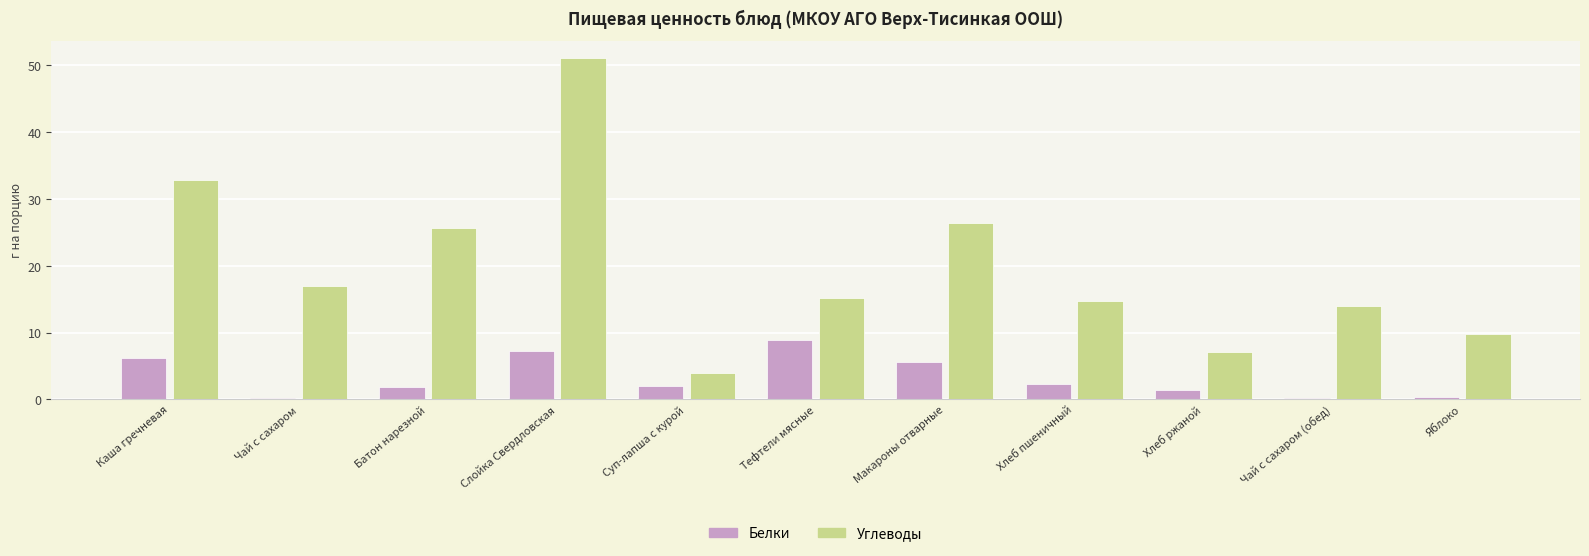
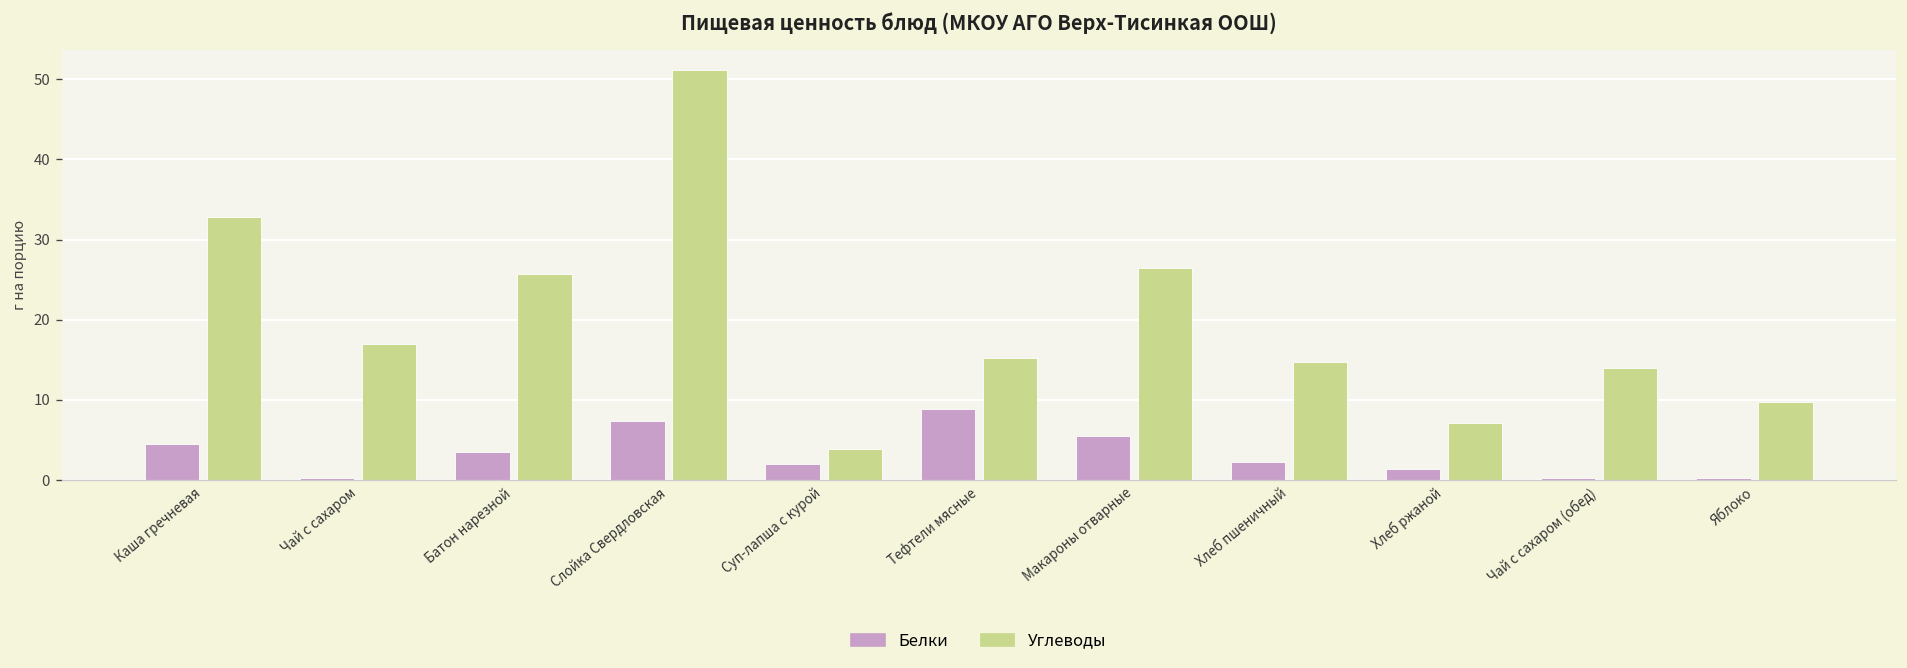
  {
    "Белки": {
-     "Каша гречневая": 6,
-     "Батон нарезной": 2,
+     "Каша гречневая": 4,
+     "Батон нарезной": 4,
      "Слойка Свердловская": 7,
      "Суп-лапша с курой": 2,
      "Тефтели мясные": 9,
      "Макароны отварные": 6,
      "Хлеб пшеничный": 2,
      "Хлеб ржаной": 1
    },
    "Углеводы": {
      "Каша гречневая": 33,
      "Чай с сахаром": 17,
      "Батон нарезной": 26,
      "Слойка Свердловская": 51,
      "Суп-лапша с курой": 4,
      "Тефтели мясные": 15,
      "Макароны отварные": 26,
      "Хлеб пшеничный": 15,
      "Хлеб ржаной": 7,
      "Чай с сахаром (обед)": 14,
      "Яблоко": 10
    }
  }
